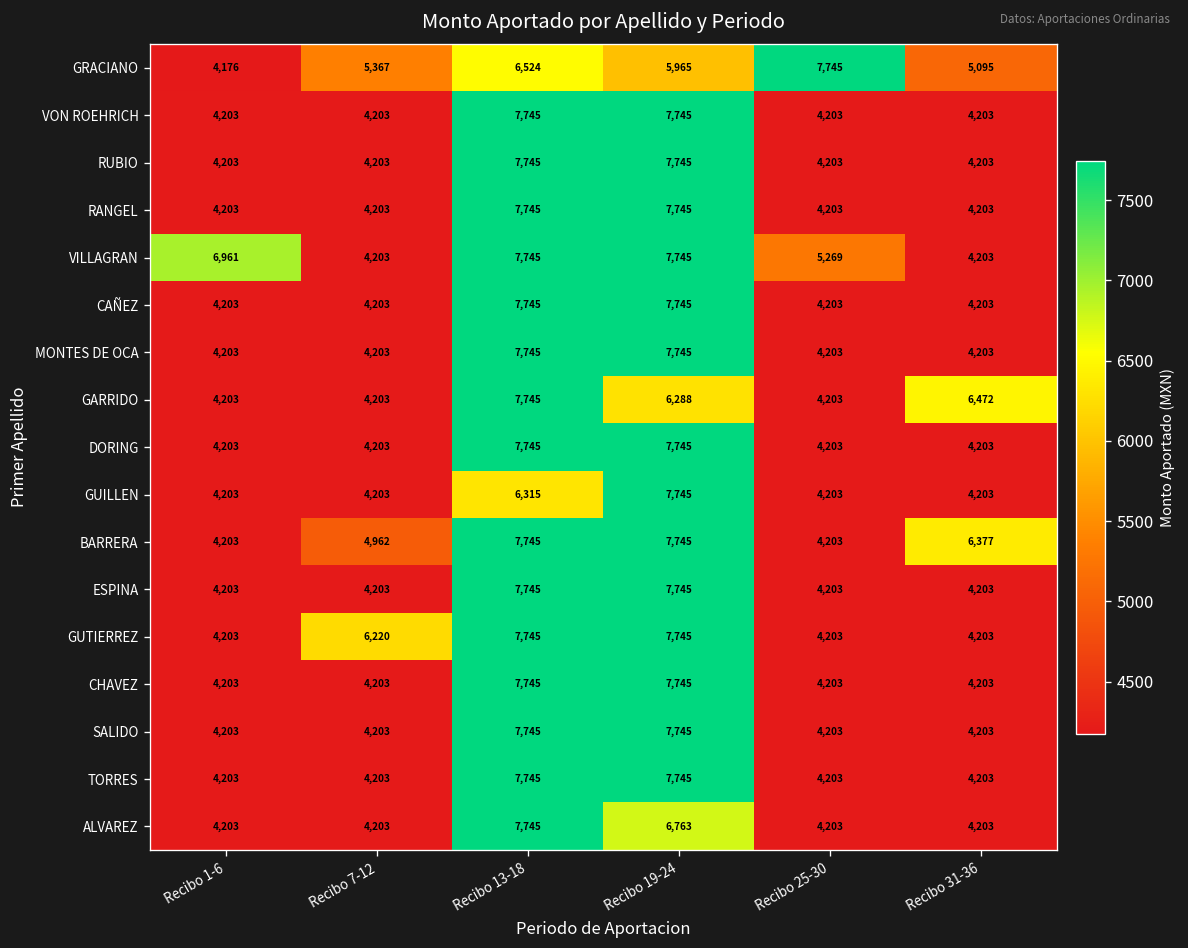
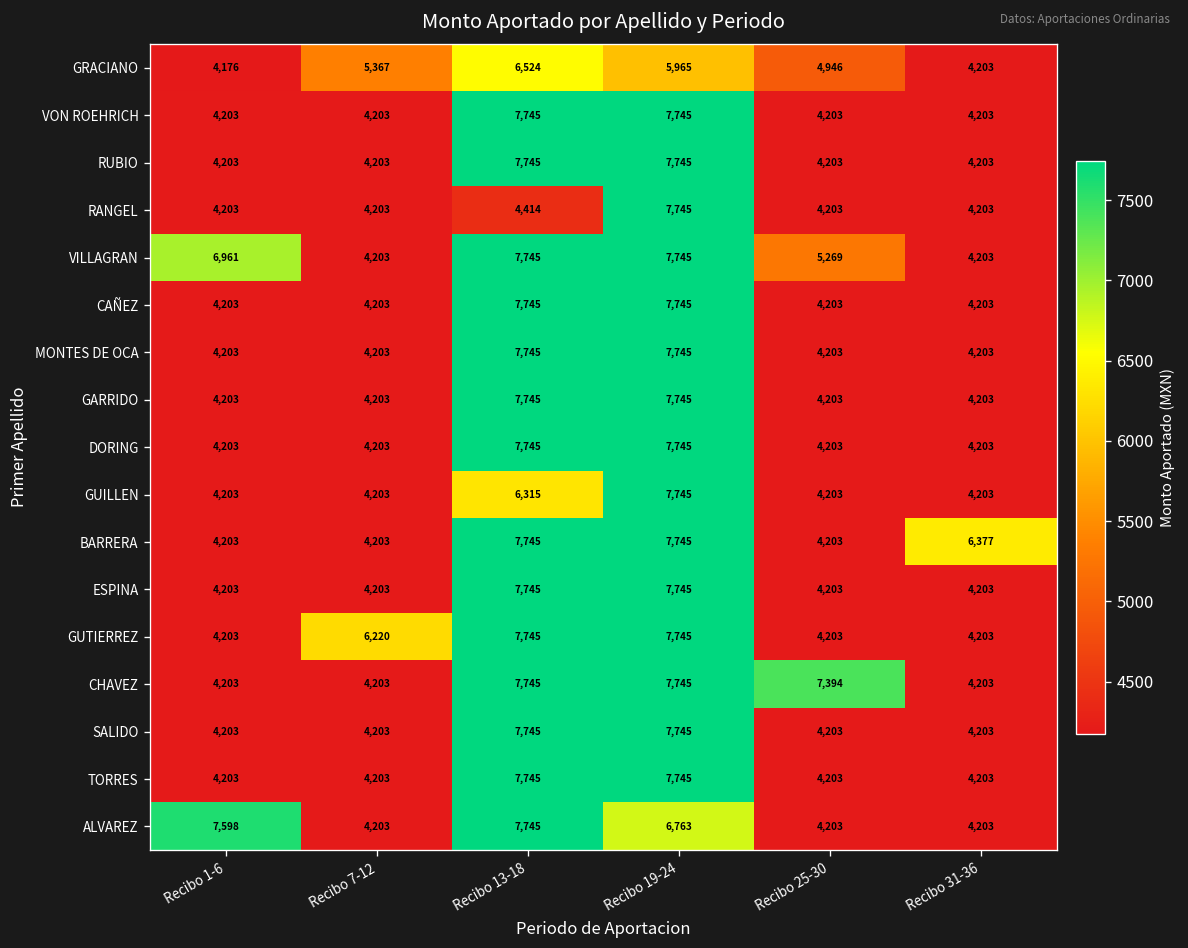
  {
    "GRACIANO": {
      "Recibo 1-6": "4,176",
      "Recibo 7-12": "5,367",
      "Recibo 13-18": "6,524",
      "Recibo 19-24": "5,965",
-     "Recibo 25-30": "7,745",
-     "Recibo 31-36": "5,095"
+     "Recibo 25-30": "4,946",
+     "Recibo 31-36": "4,203"
    },
    "VON ROEHRICH": {
      "Recibo 1-6": "4,203",
      "Recibo 7-12": "4,203",
      "Recibo 13-18": "7,745",
      "Recibo 19-24": "7,745",
      "Recibo 25-30": "4,203",
      "Recibo 31-36": "4,203"
    },
    "RUBIO": {
      "Recibo 1-6": "4,203",
      "Recibo 7-12": "4,203",
      "Recibo 13-18": "7,745",
      "Recibo 19-24": "7,745",
      "Recibo 25-30": "4,203",
      "Recibo 31-36": "4,203"
    },
    "RANGEL": {
      "Recibo 1-6": "4,203",
      "Recibo 7-12": "4,203",
-     "Recibo 13-18": "7,745",
+     "Recibo 13-18": "4,414",
      "Recibo 19-24": "7,745",
      "Recibo 25-30": "4,203",
      "Recibo 31-36": "4,203"
    },
    "VILLAGRAN": {
      "Recibo 1-6": "6,961",
      "Recibo 7-12": "4,203",
      "Recibo 13-18": "7,745",
      "Recibo 19-24": "7,745",
      "Recibo 25-30": "5,269",
      "Recibo 31-36": "4,203"
    },
    "CAÑEZ": {
      "Recibo 1-6": "4,203",
      "Recibo 7-12": "4,203",
      "Recibo 13-18": "7,745",
      "Recibo 19-24": "7,745",
      "Recibo 25-30": "4,203",
      "Recibo 31-36": "4,203"
    },
    "MONTES DE OCA": {
      "Recibo 1-6": "4,203",
      "Recibo 7-12": "4,203",
      "Recibo 13-18": "7,745",
      "Recibo 19-24": "7,745",
      "Recibo 25-30": "4,203",
      "Recibo 31-36": "4,203"
    },
    "GARRIDO": {
      "Recibo 1-6": "4,203",
      "Recibo 7-12": "4,203",
      "Recibo 13-18": "7,745",
-     "Recibo 19-24": "6,288",
+     "Recibo 19-24": "7,745",
      "Recibo 25-30": "4,203",
-     "Recibo 31-36": "6,472"
+     "Recibo 31-36": "4,203"
    },
    "DORING": {
      "Recibo 1-6": "4,203",
      "Recibo 7-12": "4,203",
      "Recibo 13-18": "7,745",
      "Recibo 19-24": "7,745",
      "Recibo 25-30": "4,203",
      "Recibo 31-36": "4,203"
    },
    "GUILLEN": {
      "Recibo 1-6": "4,203",
      "Recibo 7-12": "4,203",
      "Recibo 13-18": "6,315",
      "Recibo 19-24": "7,745",
      "Recibo 25-30": "4,203",
      "Recibo 31-36": "4,203"
    },
    "BARRERA": {
      "Recibo 1-6": "4,203",
-     "Recibo 7-12": "4,962",
+     "Recibo 7-12": "4,203",
      "Recibo 13-18": "7,745",
      "Recibo 19-24": "7,745",
      "Recibo 25-30": "4,203",
      "Recibo 31-36": "6,377"
    },
    "ESPINA": {
      "Recibo 1-6": "4,203",
      "Recibo 7-12": "4,203",
      "Recibo 13-18": "7,745",
      "Recibo 19-24": "7,745",
      "Recibo 25-30": "4,203",
      "Recibo 31-36": "4,203"
    },
    "GUTIERREZ": {
      "Recibo 1-6": "4,203",
      "Recibo 7-12": "6,220",
      "Recibo 13-18": "7,745",
      "Recibo 19-24": "7,745",
      "Recibo 25-30": "4,203",
      "Recibo 31-36": "4,203"
    },
    "CHAVEZ": {
      "Recibo 1-6": "4,203",
      "Recibo 7-12": "4,203",
      "Recibo 13-18": "7,745",
      "Recibo 19-24": "7,745",
-     "Recibo 25-30": "4,203",
+     "Recibo 25-30": "7,394",
      "Recibo 31-36": "4,203"
    },
    "SALIDO": {
      "Recibo 1-6": "4,203",
      "Recibo 7-12": "4,203",
      "Recibo 13-18": "7,745",
      "Recibo 19-24": "7,745",
      "Recibo 25-30": "4,203",
      "Recibo 31-36": "4,203"
    },
    "TORRES": {
      "Recibo 1-6": "4,203",
      "Recibo 7-12": "4,203",
      "Recibo 13-18": "7,745",
      "Recibo 19-24": "7,745",
      "Recibo 25-30": "4,203",
      "Recibo 31-36": "4,203"
    },
    "ALVAREZ": {
-     "Recibo 1-6": "4,203",
+     "Recibo 1-6": "7,598",
      "Recibo 7-12": "4,203",
      "Recibo 13-18": "7,745",
      "Recibo 19-24": "6,763",
      "Recibo 25-30": "4,203",
      "Recibo 31-36": "4,203"
    }
  }
